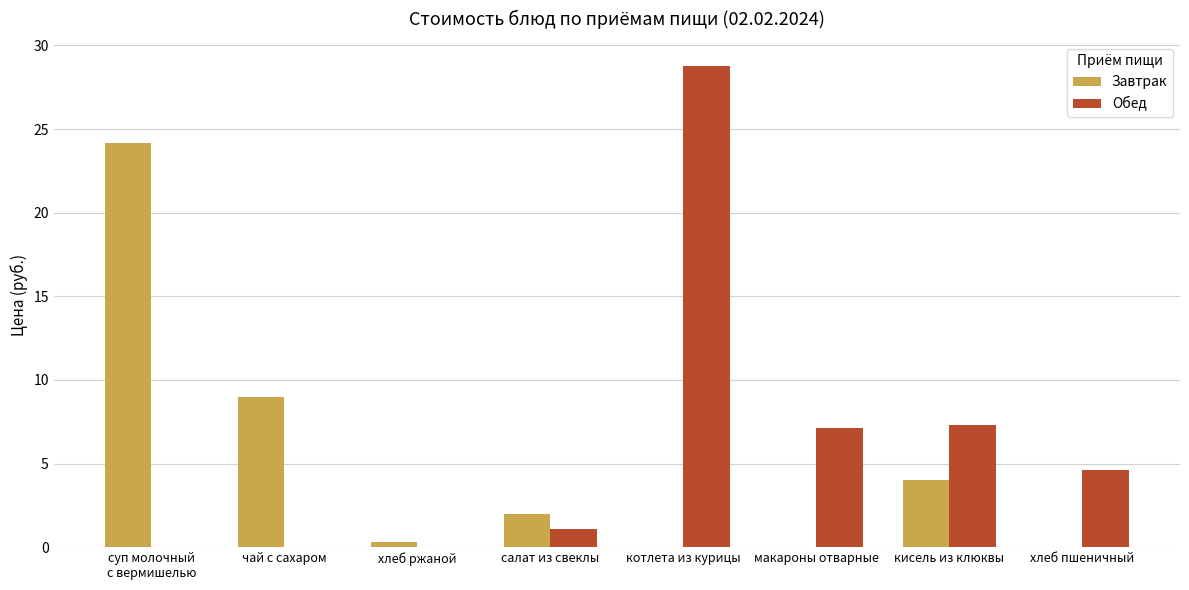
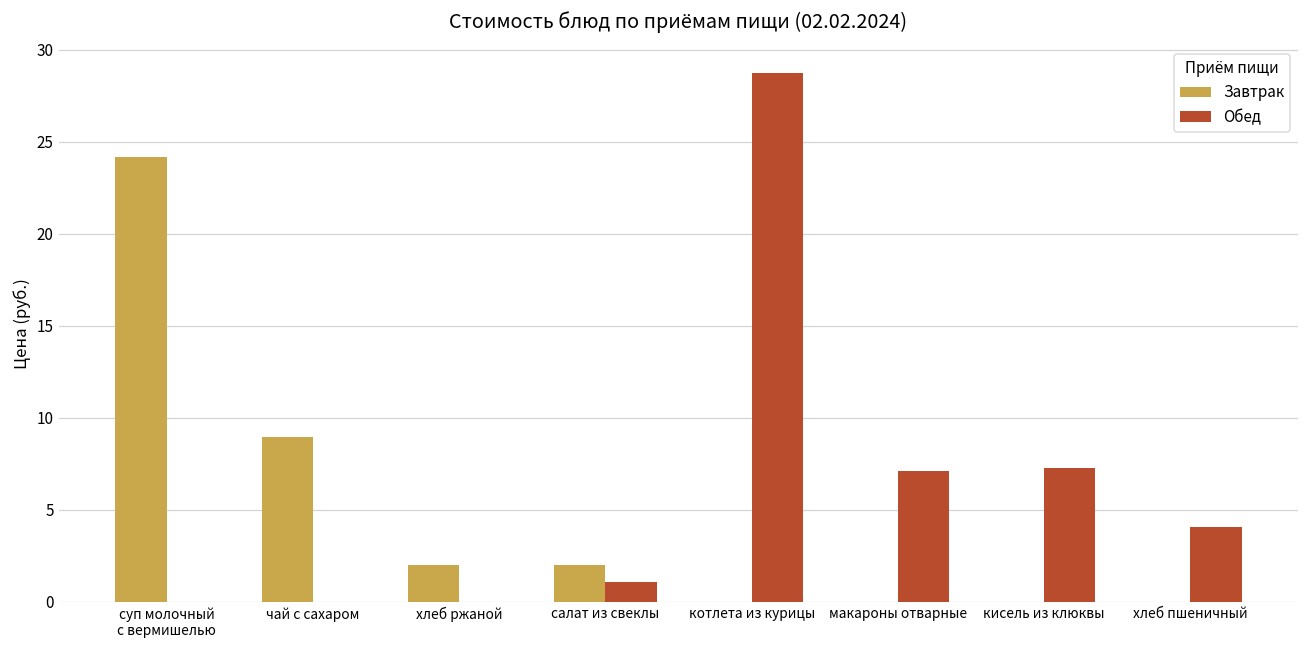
  {
    "Завтрак": {
      "суп молочный с вермишелью": 24.2,
      "чай с сахаром": 9.0,
-     "хлеб ржаной": 0.3,
+     "хлеб ржаной": 2.0,
      "салат из свеклы": 2.0,
      "котлета из курицы": 0.0,
      "макароны отварные": 0.0,
-     "кисель из клюквы": 4,
+     "кисель из клюквы": 0,
      "хлеб пшеничный": 0.0
    },
    "Обед": {
      "суп молочный с вермишелью": 0.0,
      "чай с сахаром": 0.0,
      "хлеб ржаной": 0.0,
      "салат из свеклы": 1.1,
      "котлета из курицы": 28.8,
      "макароны отварные": 7.1,
      "кисель из клюквы": 7.3,
-     "хлеб пшеничный": 4.6
+     "хлеб пшеничный": 4.1
    }
  }
